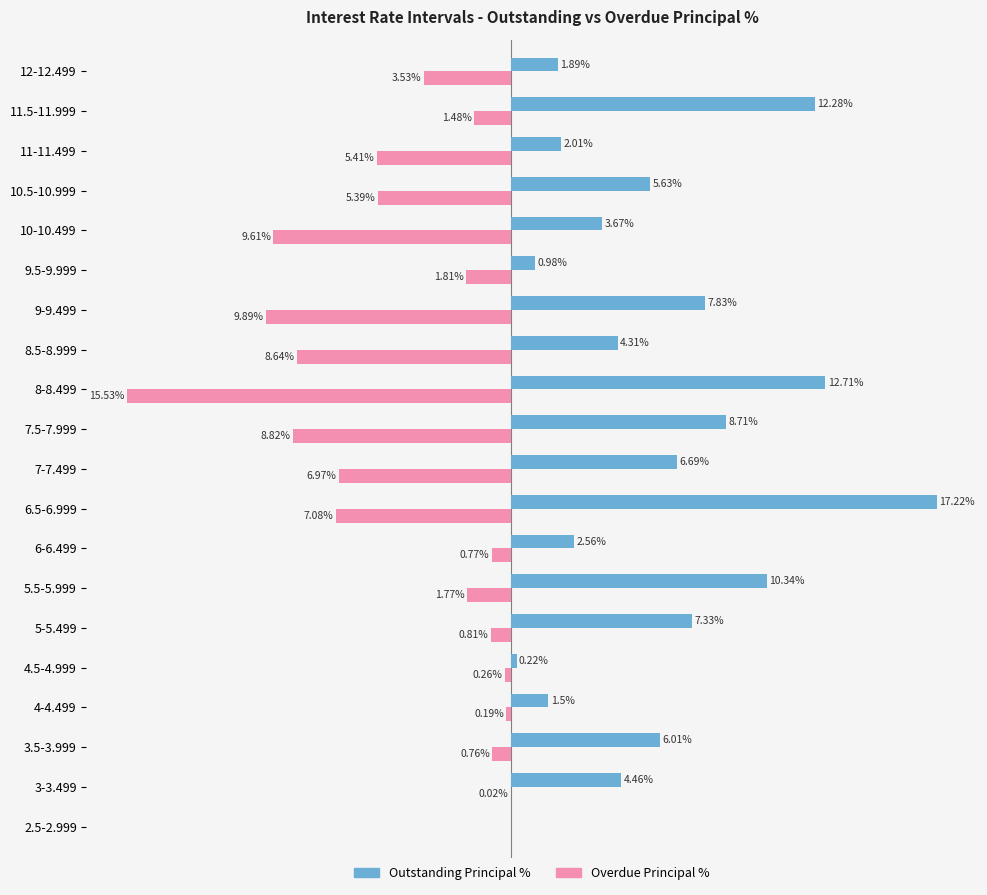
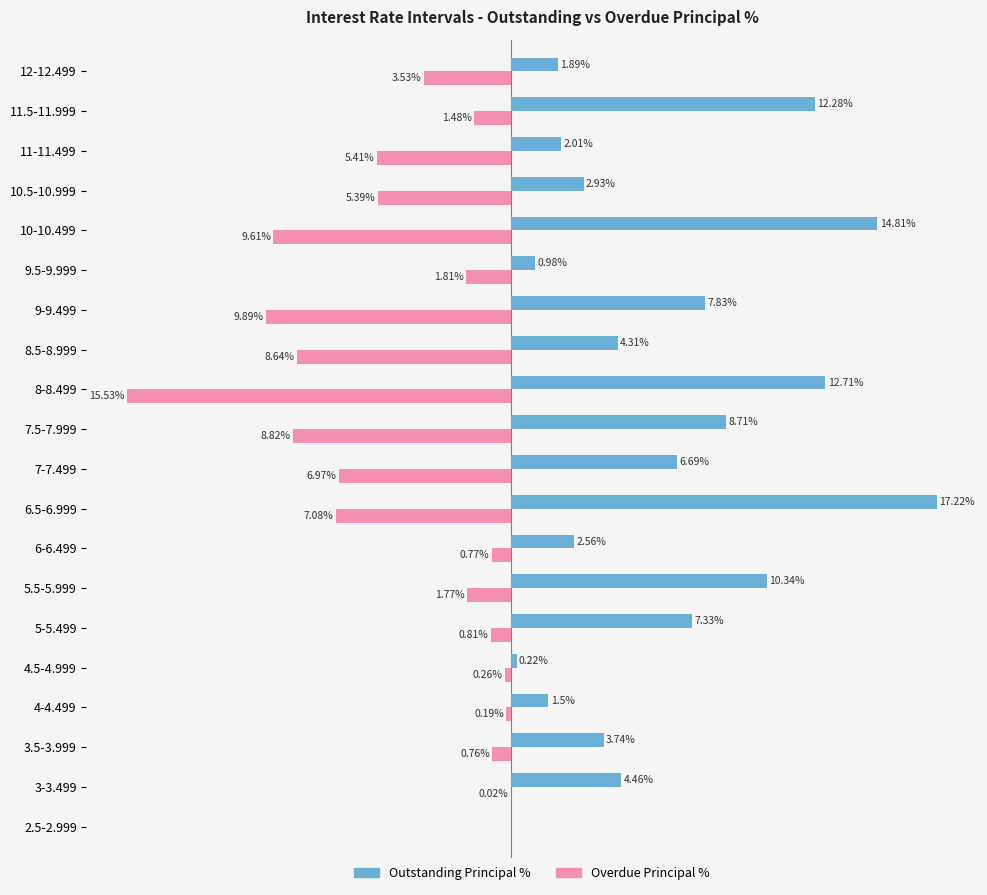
  {
    "Outstanding Principal %": {
      "12-12.499": "1.89%",
      "11.5-11.999": "12.28%",
      "11-11.499": "2.01%",
-     "10.5-10.999": "5.63%",
-     "10-10.499": "3.67%",
+     "10.5-10.999": "2.93%",
+     "10-10.499": "14.81%",
      "9.5-9.999": "0.98%",
      "9-9.499": "7.83%",
      "8.5-8.999": "4.31%",
      "8-8.499": "12.71%",
      "7.5-7.999": "8.71%",
      "7-7.499": "6.69%",
      "6.5-6.999": "17.22%",
      "6-6.499": "2.56%",
      "5.5-5.999": "10.34%",
      "5-5.499": "7.33%",
      "4.5-4.999": "0.22%",
      "4-4.499": "1.5%",
-     "3.5-3.999": "6.01%",
+     "3.5-3.999": "3.74%",
      "3-3.499": "4.46%"
    }
  }
